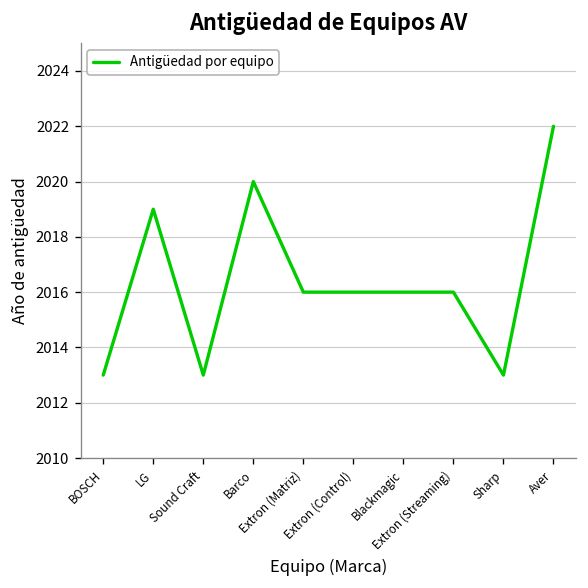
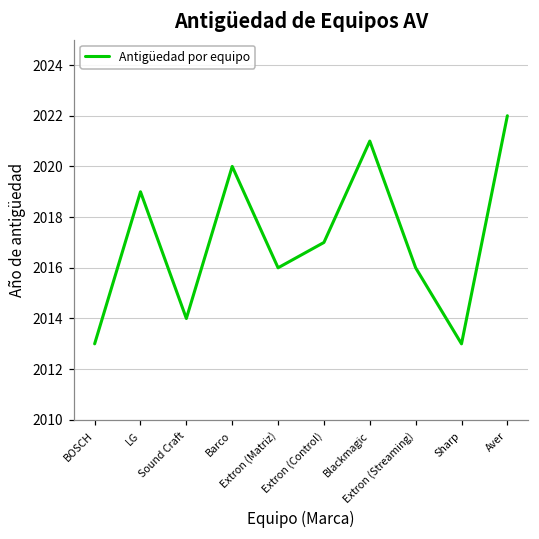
  {
    "BOSCH": 2013,
    "LG": 2019,
-   "Sound Craft": 2013,
+   "Sound Craft": 2014,
    "Barco": 2020,
    "Extron (Matriz)": 2016,
-   "Extron (Control)": 2016,
-   "Blackmagic": 2016,
+   "Extron (Control)": 2017,
+   "Blackmagic": 2021,
    "Extron (Streaming)": 2016,
    "Sharp": 2013,
    "Aver": 2022
  }
